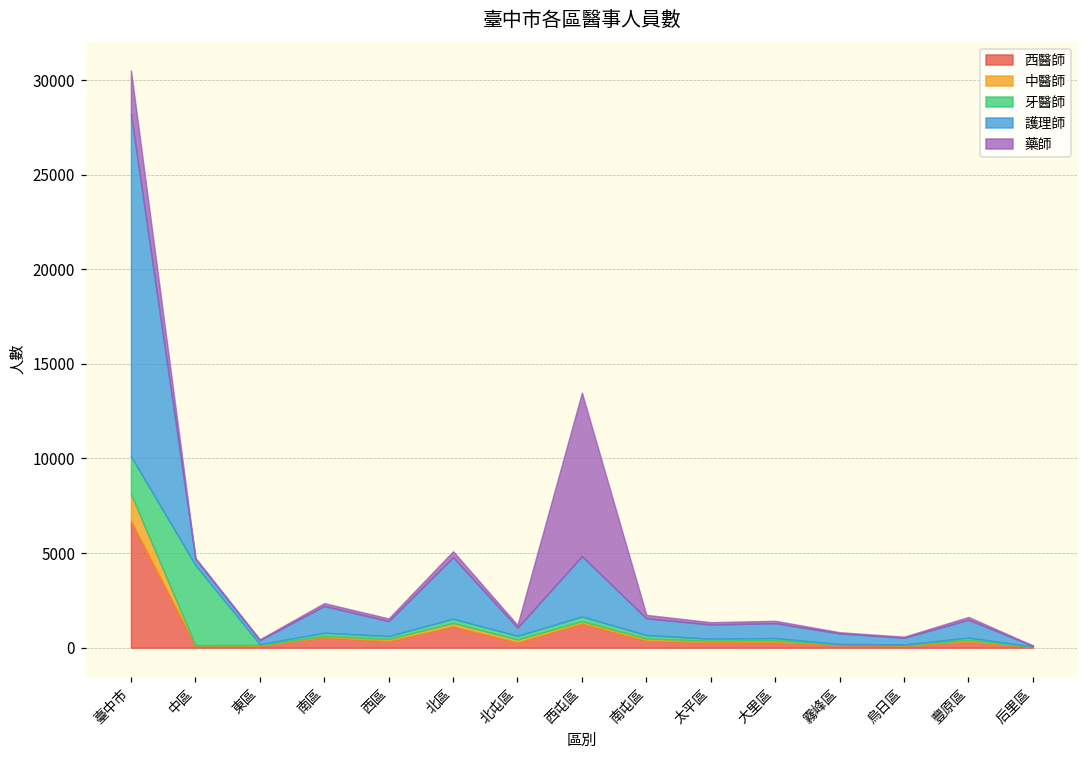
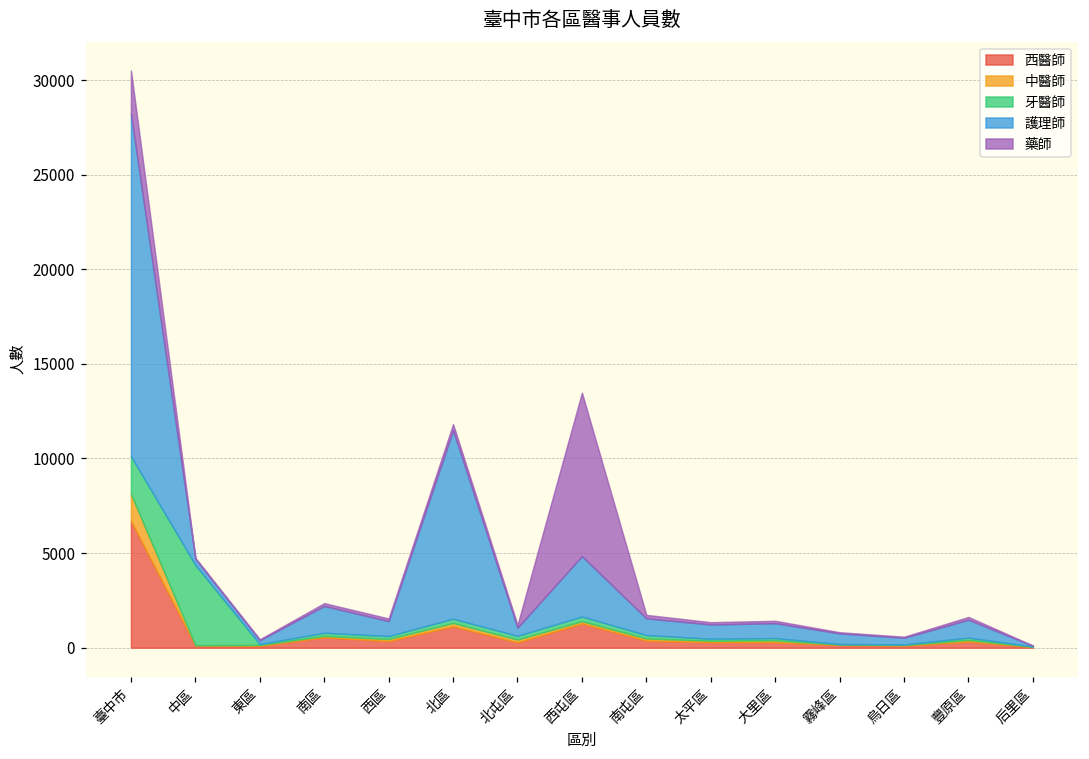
  {
    "西醫師": {
      "臺中市": 6700,
      "北區": 1100
    },
    "中醫師": {
      "臺中市": 1400,
      "北區": 200
    },
    "牙醫師": {
      "臺中市": 2000,
      "中區": 4200,
      "南區": 200,
      "西區": 200,
      "北區": 200,
      "北屯區": 200,
      "西屯區": 200,
      "南屯區": 200
    },
    "護理師": {
      "臺中市": 18100,
      "南區": 1400,
-     "北區": 3300,
+     "北區": 10000,
      "西屯區": 3200,
      "南屯區": 900
    },
    "藥師": {
      "臺中市": 2300,
      "南區": 100,
      "北區": 300,
      "西屯區": 8600,
      "南屯區": 200
    }
  }
